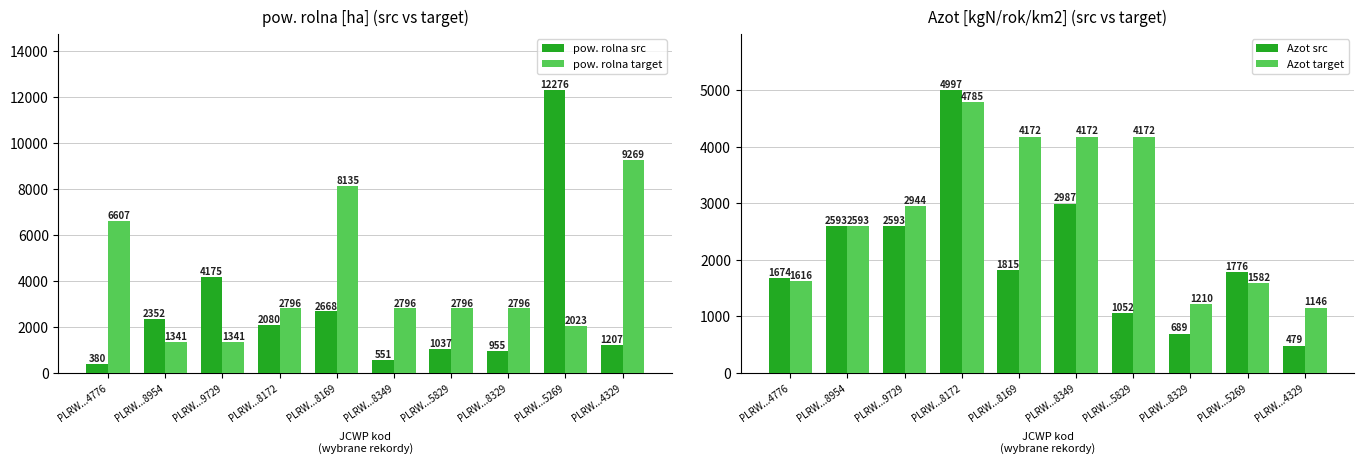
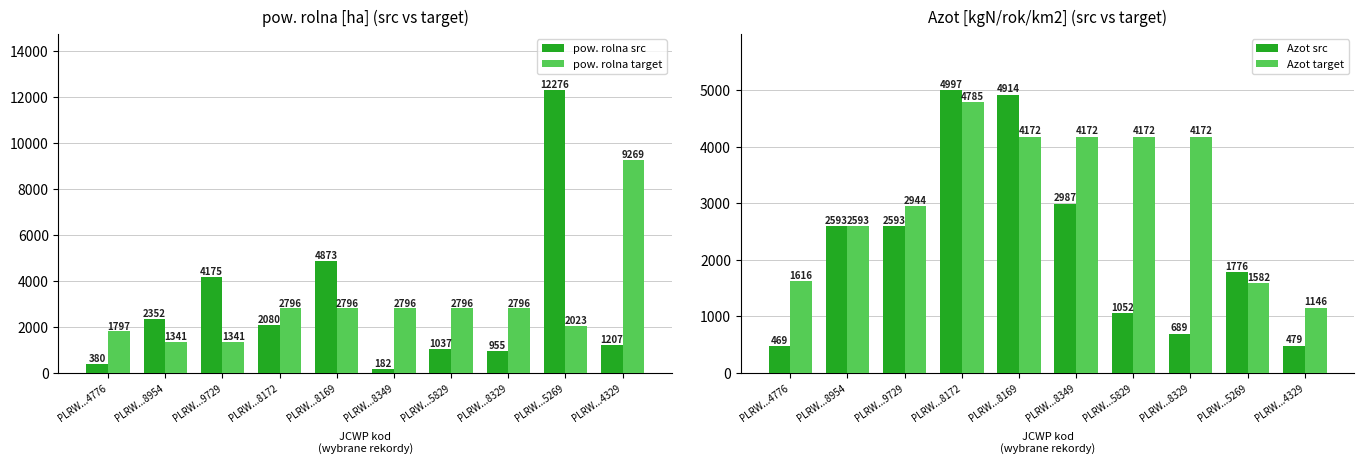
  {
    "pow. rolna [ha] (src vs target)": {
      "pow. rolna src": {
        "PLRW...4776": 380,
        "PLRW...8954": 2352,
        "PLRW...9729": 4175,
        "PLRW...8172": 2080,
-       "PLRW...8169": 2668,
-       "PLRW...8349": 551,
+       "PLRW...8169": 4873,
+       "PLRW...8349": 182,
        "PLRW...5829": 1037,
        "PLRW...8329": 955,
        "PLRW...5269": 12276,
        "PLRW...4329": 1207
      },
      "pow. rolna target": {
-       "PLRW...4776": 6607,
+       "PLRW...4776": 1797,
        "PLRW...8954": 1341,
        "PLRW...9729": 1341,
        "PLRW...8172": 2796,
-       "PLRW...8169": 8135,
+       "PLRW...8169": 2796,
        "PLRW...8349": 2796,
        "PLRW...5829": 2796,
        "PLRW...8329": 2796,
        "PLRW...5269": 2023,
        "PLRW...4329": 9269
      }
    },
    "Azot [kgN/rok/km2] (src vs target)": {
      "Azot src": {
-       "PLRW...4776": 1674,
+       "PLRW...4776": 469,
        "PLRW...8954": 2593,
        "PLRW...9729": 2593,
        "PLRW...8172": 4997,
-       "PLRW...8169": 1815,
+       "PLRW...8169": 4914,
        "PLRW...8349": 2987,
        "PLRW...5829": 1052,
        "PLRW...8329": 689,
        "PLRW...5269": 1776,
        "PLRW...4329": 479
      },
      "Azot target": {
        "PLRW...4776": 1616,
        "PLRW...8954": 2593,
        "PLRW...9729": 2944,
        "PLRW...8172": 4785,
        "PLRW...8169": 4172,
        "PLRW...8349": 4172,
        "PLRW...5829": 4172,
-       "PLRW...8329": 1210,
+       "PLRW...8329": 4172,
        "PLRW...5269": 1582,
        "PLRW...4329": 1146
      }
    }
  }
